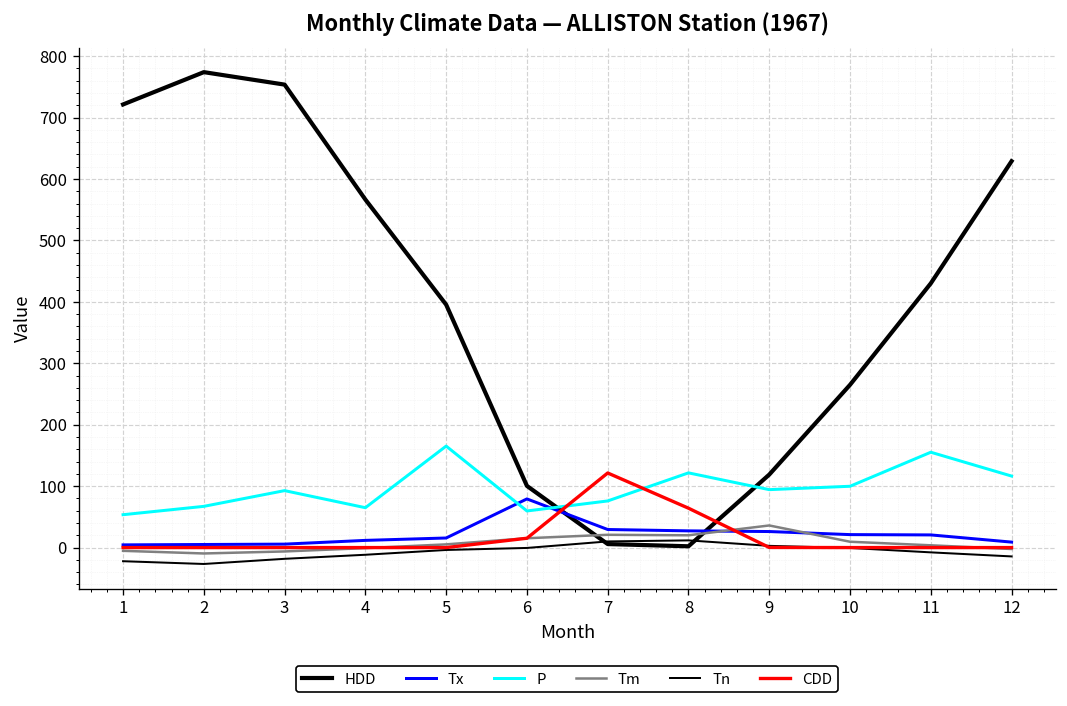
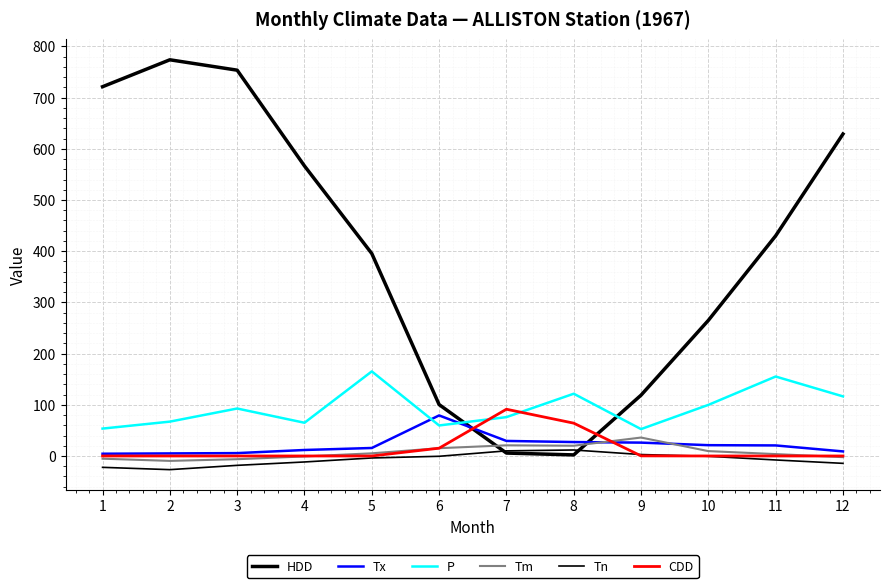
  {
    "Tx": {
      "3": 10,
      "4": 10,
      "5": 20,
      "6": 80,
      "7": 30,
      "8": 30,
      "9": 30,
      "10": 20,
      "11": 20,
      "12": 10
    },
    "P": {
      "1": 50,
      "2": 70,
      "3": 90,
      "4": 60,
      "5": 170,
      "6": 60,
      "7": 80,
      "8": 120,
-     "9": 90,
+     "9": 50,
      "10": 100,
      "11": 160,
      "12": 120
    },
    "Tm": {
      "1": -10,
      "2": -10,
      "3": -10,
      "5": 10,
      "7": 20,
      "8": 20,
      "9": 40,
      "10": 10
    },
    "CDD": {
      "3": 0,
-     "7": 120,
+     "7": 90,
      "8": 60
    }
  }
